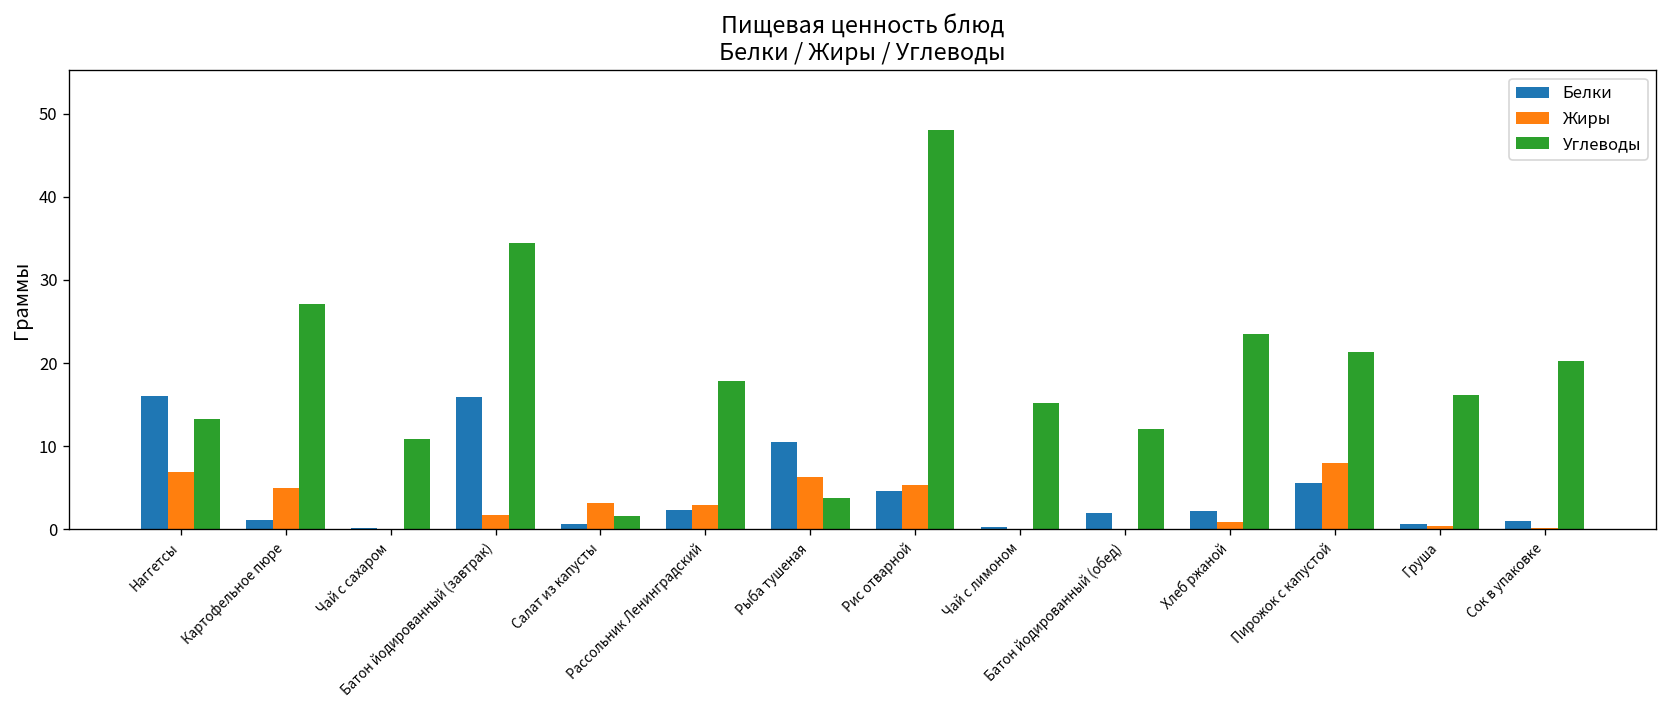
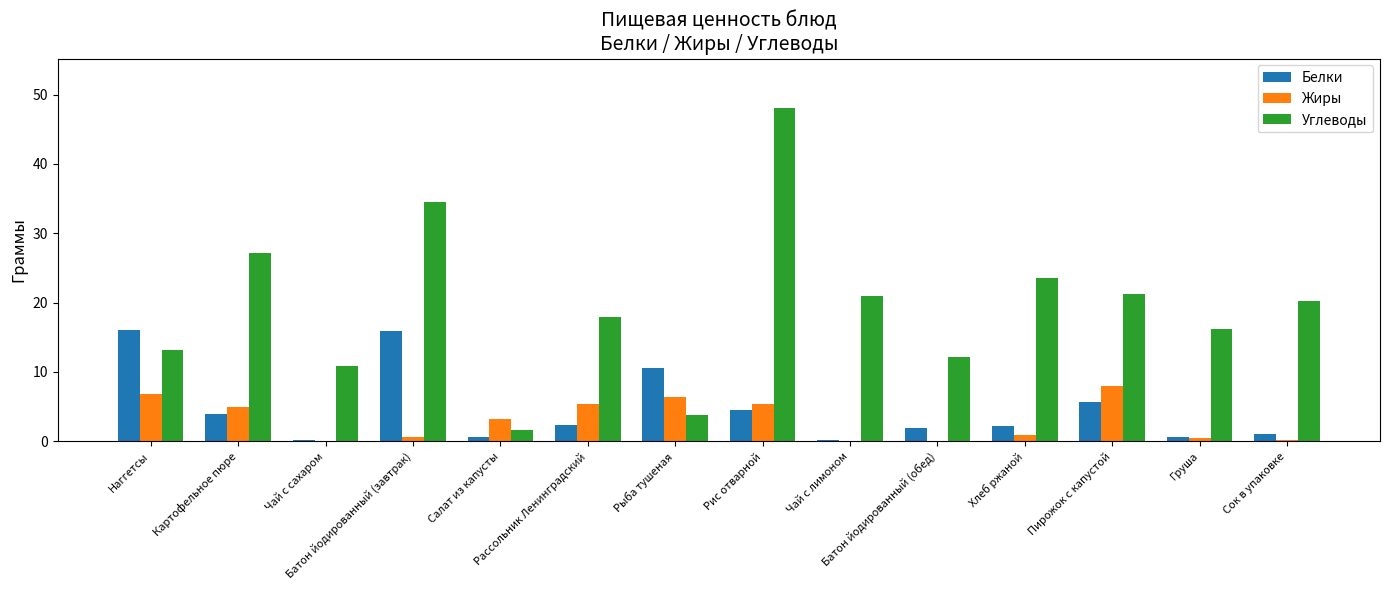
  {
    "Белки": {
      "Наггетсы": 16,
-     "Картофельное пюре": 1,
+     "Картофельное пюре": 4,
      "Батон йодированный (завтрак)": 16,
      "Салат из капусты": 1,
      "Рассольник Ленинградский": 2,
      "Рыба тушеная": 11,
      "Рис отварной": 5,
      "Батон йодированный (обед)": 2,
      "Хлеб ржаной": 2,
      "Пирожок с капустой": 6,
      "Груша": 1,
      "Сок в упаковке": 1
    },
    "Жиры": {
      "Наггетсы": 7,
      "Картофельное пюре": 5,
-     "Батон йодированный (завтрак)": 2,
+     "Батон йодированный (завтрак)": 1,
      "Салат из капусты": 3,
-     "Рассольник Ленинградский": 3,
+     "Рассольник Ленинградский": 5,
      "Рыба тушеная": 6,
      "Рис отварной": 5,
      "Батон йодированный (обед)": 0,
      "Хлеб ржаной": 1,
      "Пирожок с капустой": 8,
      "Груша": 0
    },
    "Углеводы": {
      "Наггетсы": 13,
      "Картофельное пюре": 27,
      "Чай с сахаром": 11,
      "Батон йодированный (завтрак)": 34,
      "Салат из капусты": 2,
      "Рассольник Ленинградский": 18,
      "Рыба тушеная": 4,
      "Рис отварной": 48,
-     "Чай с лимоном": 15,
+     "Чай с лимоном": 21,
      "Батон йодированный (обед)": 12,
      "Хлеб ржаной": 24,
      "Пирожок с капустой": 21,
      "Груша": 16,
      "Сок в упаковке": 20
    }
  }
